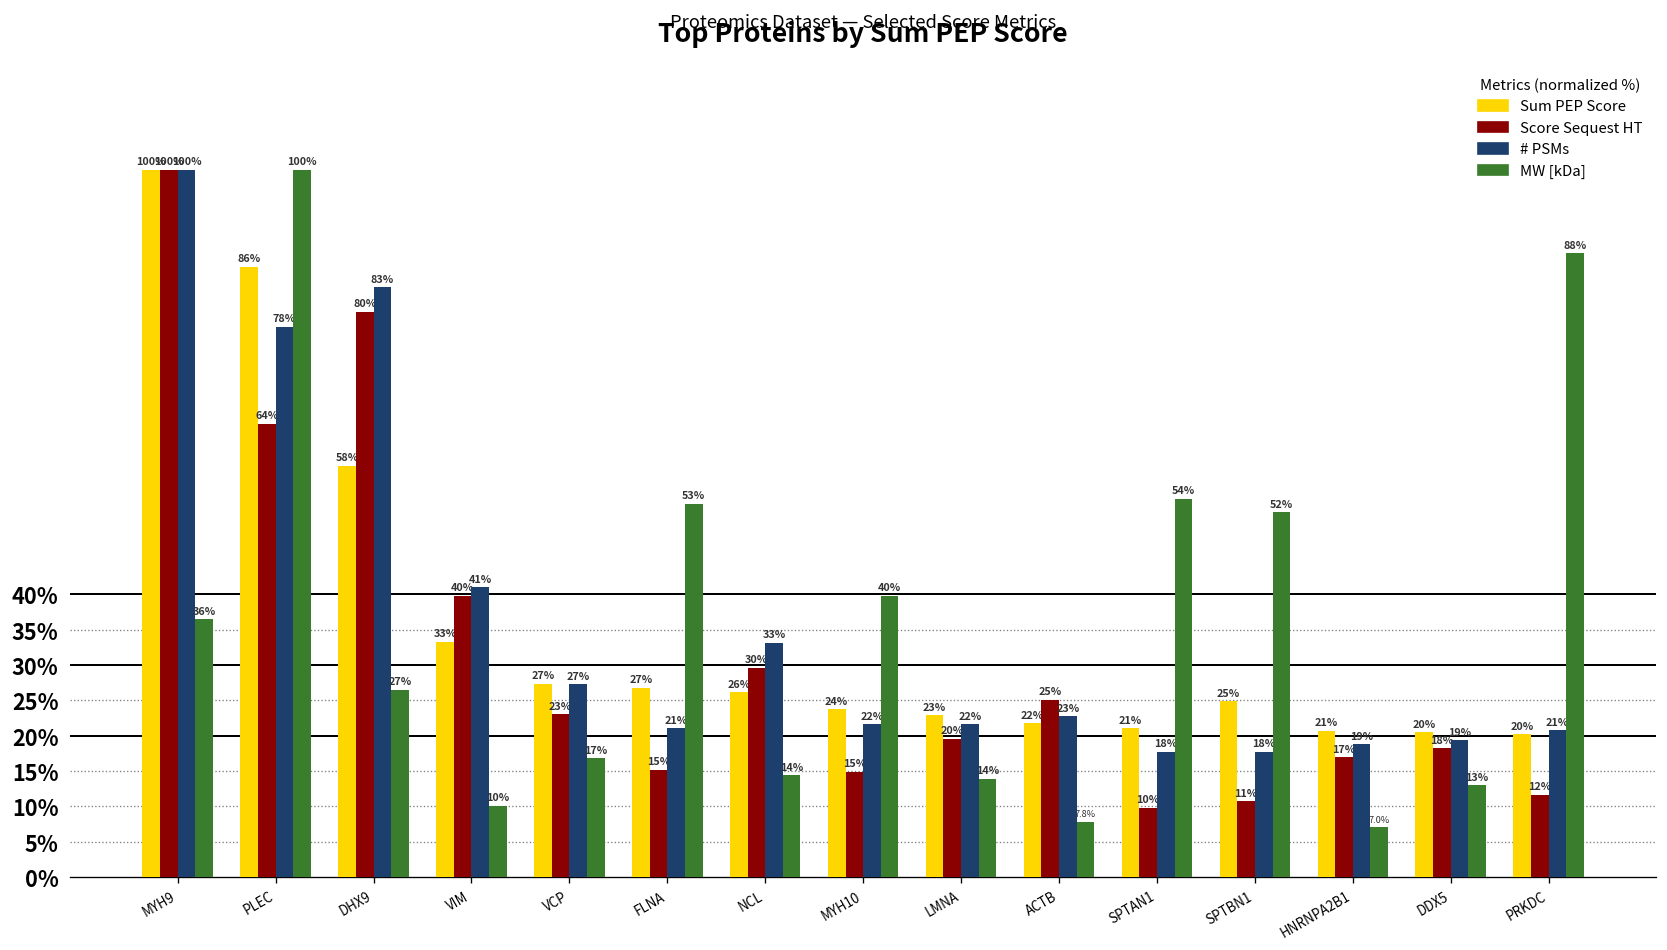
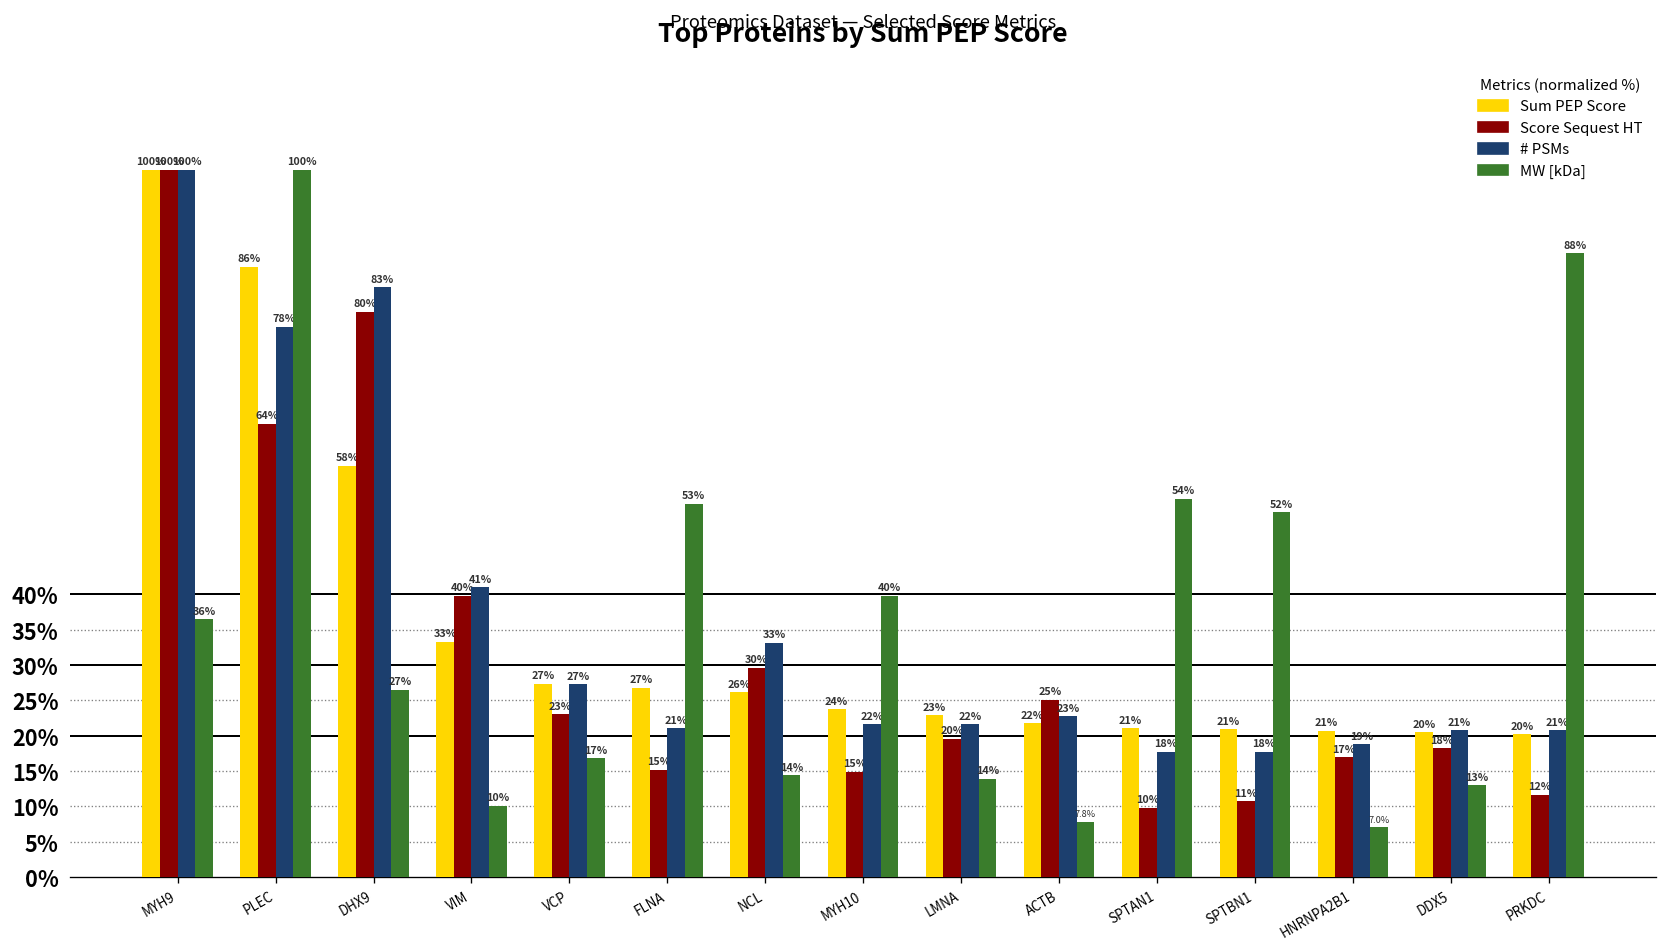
  {
    "Sum PEP Score": {
      "PLEC": "86%",
      "DHX9": "58%",
      "VIM": "33%",
      "VCP": "27%",
      "FLNA": "27%",
      "NCL": "26%",
      "MYH10": "24%",
      "LMNA": "23%",
      "ACTB": "22%",
      "SPTAN1": "21%",
-     "SPTBN1": "25%",
+     "SPTBN1": "21%",
      "HNRNPA2B1": "21%",
      "DDX5": "20%",
      "PRKDC": "20%"
    },
    "Score Sequest HT": {
      "PLEC": "64%",
      "DHX9": "80%",
      "VIM": "40%",
      "VCP": "23%",
      "FLNA": "15%",
      "NCL": "30%",
      "MYH10": "15%",
      "LMNA": "20%",
      "ACTB": "25%",
      "SPTAN1": "10%",
      "SPTBN1": "11%",
      "HNRNPA2B1": "17%",
      "DDX5": "18%",
      "PRKDC": "12%"
    },
    "# PSMs": {
      "PLEC": "78%",
      "DHX9": "83%",
      "VIM": "41%",
      "VCP": "27%",
      "FLNA": "21%",
      "NCL": "33%",
      "MYH10": "22%",
      "LMNA": "22%",
      "ACTB": "23%",
      "SPTAN1": "18%",
      "SPTBN1": "18%",
      "HNRNPA2B1": "19%",
-     "DDX5": "19%",
+     "DDX5": "21%",
      "PRKDC": "21%"
    },
    "MW [kDa]": {
      "MYH9": "36%",
      "PLEC": "100%",
      "DHX9": "27%",
      "VIM": "10%",
      "VCP": "17%",
      "FLNA": "53%",
      "NCL": "14%",
      "MYH10": "40%",
      "LMNA": "14%",
      "ACTB": "7.8%",
      "SPTAN1": "54%",
      "SPTBN1": "52%",
      "HNRNPA2B1": "7.0%",
      "DDX5": "13%",
      "PRKDC": "88%"
    }
  }
